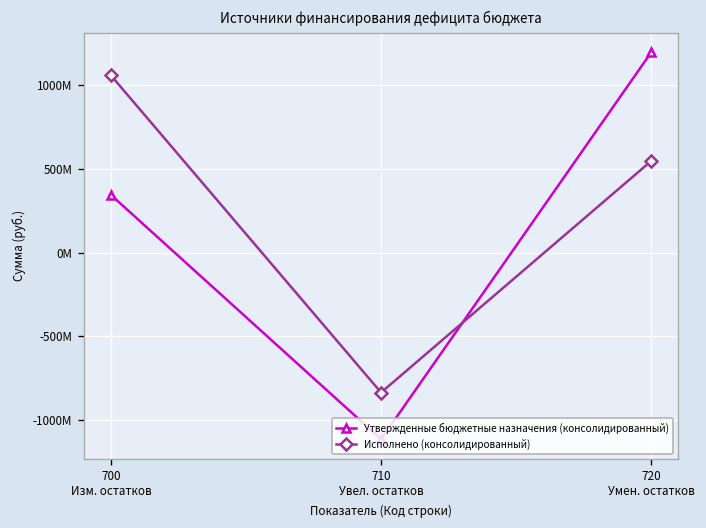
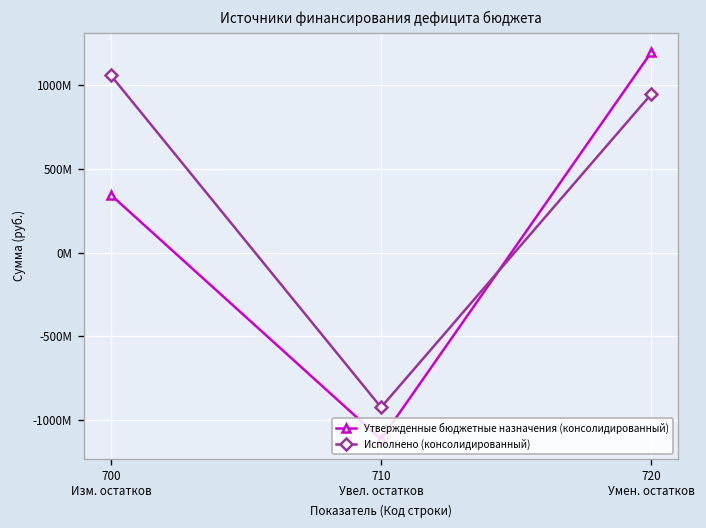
  {
    "Утвержденные бюджетные назначения (консолидированный)": {
      "700 Изм. остатков": 340000000,
      "720 Умен. остатков": 1200000000
    },
    "Исполнено (консолидированный)": {
      "700 Изм. остатков": 1060000000,
-     "710 Увел. остатков": -840000000,
-     "720 Умен. остатков": 550000000
+     "710 Увел. остатков": -920000000,
+     "720 Умен. остатков": 950000000
    }
  }
